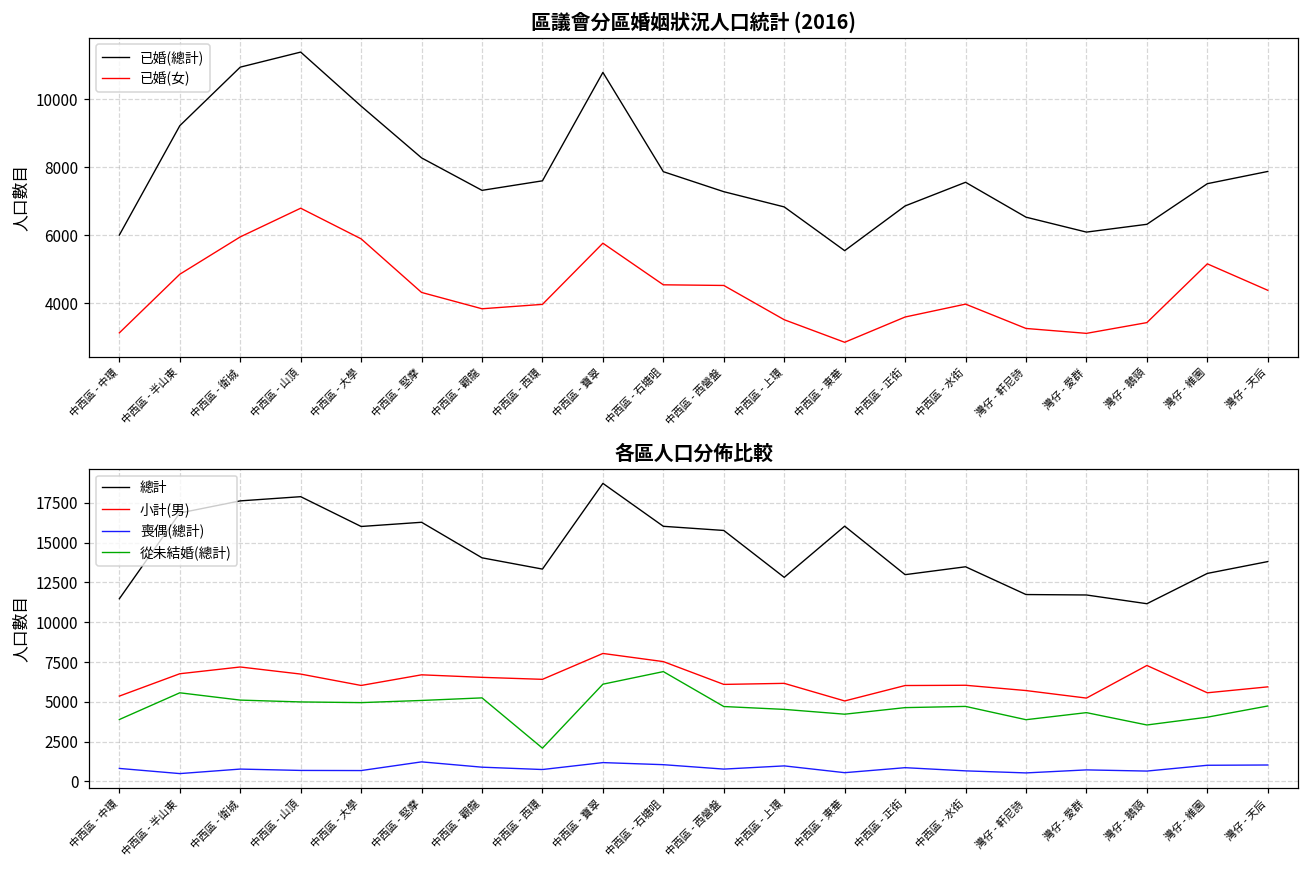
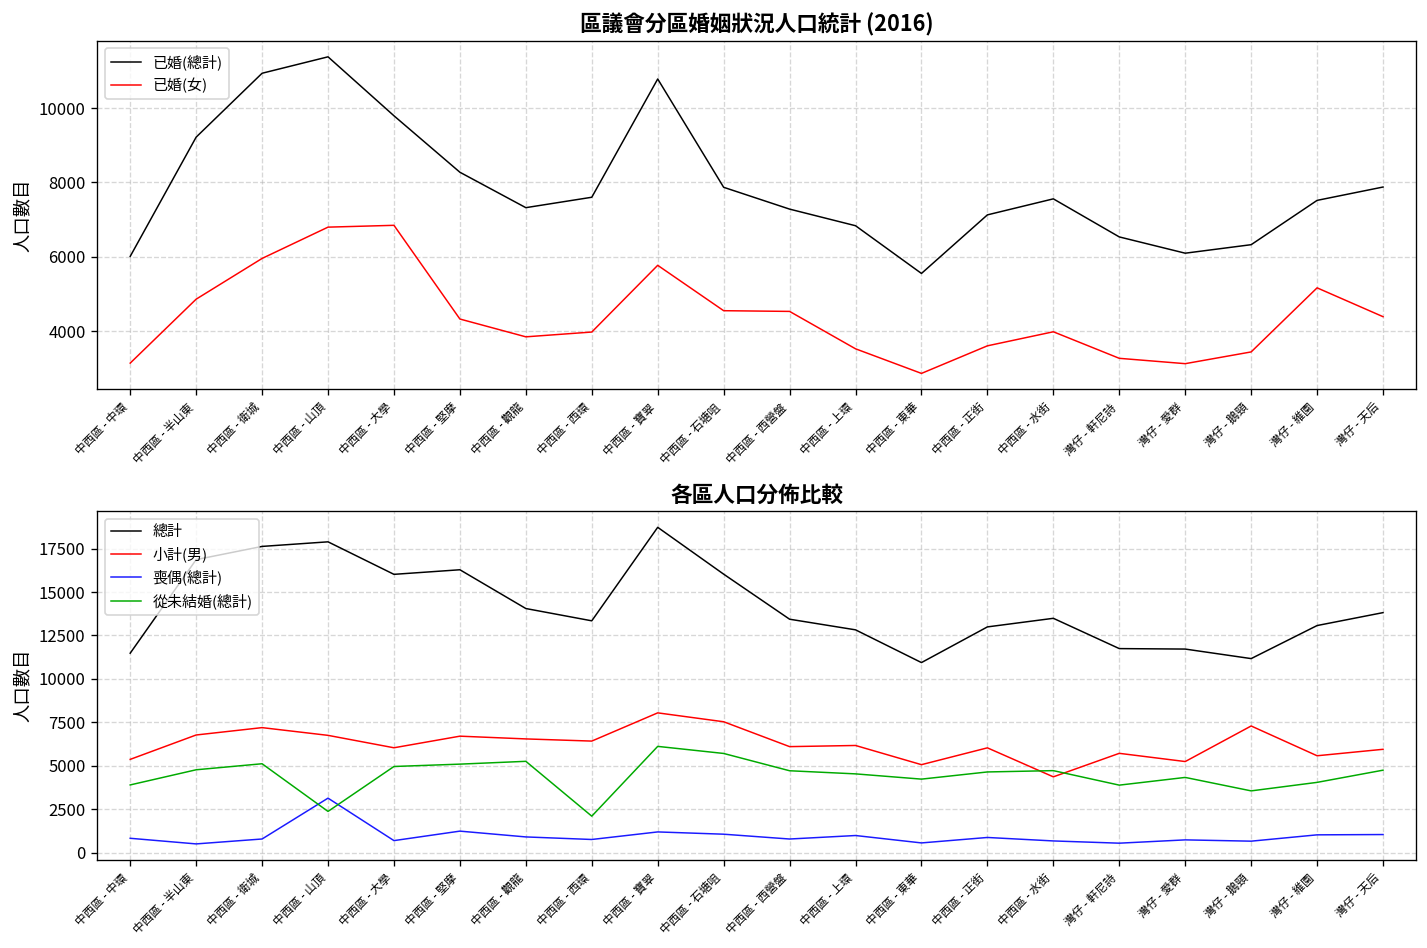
  {
    "區議會分區婚姻狀況人口統計 (2016)": {
      "已婚(總計)": {
        "中西區 - 中環": 6000,
        "中西區 - 半山東": 9200,
        "中西區 - 衛城": 10900,
        "中西區 - 山頂": 11400,
        "中西區 - 大學": 9800,
        "中西區 - 堅摩": 8300,
        "中西區 - 觀龍": 7300,
        "中西區 - 西環": 7600,
        "中西區 - 寶翠": 10800,
        "中西區 - 石塘咀": 7900,
        "中西區 - 西營盤": 7300,
        "中西區 - 上環": 6800,
        "中西區 - 東華": 5600,
-       "中西區 - 正街": 6900,
+       "中西區 - 正街": 7100,
        "中西區 - 水街": 7600,
        "灣仔 - 軒尼詩": 6500,
        "灣仔 - 愛群": 6100,
        "灣仔 - 鵝頸": 6300,
        "灣仔 - 維園": 7500,
        "灣仔 - 天后": 7900
      },
      "已婚(女)": {
        "中西區 - 中環": 3100,
        "中西區 - 半山東": 4900,
        "中西區 - 衛城": 6000,
        "中西區 - 山頂": 6800,
-       "中西區 - 大學": 5900,
+       "中西區 - 大學": 6800,
        "中西區 - 堅摩": 4300,
        "中西區 - 觀龍": 3800,
        "中西區 - 西環": 4000,
        "中西區 - 寶翠": 5800,
        "中西區 - 石塘咀": 4500,
        "中西區 - 西營盤": 4500,
        "中西區 - 上環": 3500,
        "中西區 - 東華": 2900,
        "中西區 - 正街": 3600,
        "中西區 - 水街": 4000,
        "灣仔 - 軒尼詩": 3300,
        "灣仔 - 愛群": 3100,
        "灣仔 - 鵝頸": 3400,
        "灣仔 - 維園": 5200,
        "灣仔 - 天后": 4400
      }
    },
    "各區人口分佈比較": {
      "總計": {
        "中西區 - 中環": 11500,
        "中西區 - 衛城": 17600,
        "中西區 - 山頂": 17900,
        "中西區 - 大學": 16000,
        "中西區 - 堅摩": 16300,
        "中西區 - 觀龍": 14000,
        "中西區 - 西環": 13300,
        "中西區 - 寶翠": 18700,
        "中西區 - 石塘咀": 16000,
-       "中西區 - 西營盤": 15800,
+       "中西區 - 西營盤": 13400,
        "中西區 - 上環": 12800,
-       "中西區 - 東華": 16000,
+       "中西區 - 東華": 10900,
        "中西區 - 正街": 13000,
        "中西區 - 水街": 13500,
        "灣仔 - 軒尼詩": 11700,
        "灣仔 - 愛群": 11700,
        "灣仔 - 鵝頸": 11200,
        "灣仔 - 維園": 13100,
        "灣仔 - 天后": 13800
      },
      "小計(男)": {
        "中西區 - 中環": 5400,
        "中西區 - 半山東": 6800,
        "中西區 - 衛城": 7200,
        "中西區 - 山頂": 6700,
        "中西區 - 大學": 6000,
        "中西區 - 堅摩": 6700,
        "中西區 - 觀龍": 6500,
        "中西區 - 西環": 6400,
        "中西區 - 寶翠": 8000,
        "中西區 - 石塘咀": 7500,
        "中西區 - 西營盤": 6100,
        "中西區 - 上環": 6200,
        "中西區 - 東華": 5100,
        "中西區 - 正街": 6000,
-       "中西區 - 水街": 6000,
+       "中西區 - 水街": 4400,
        "灣仔 - 軒尼詩": 5700,
        "灣仔 - 愛群": 5200,
        "灣仔 - 鵝頸": 7300,
        "灣仔 - 維園": 5600,
        "灣仔 - 天后": 5900
      },
      "喪偶(總計)": {
        "中西區 - 中環": 800,
        "中西區 - 半山東": 500,
        "中西區 - 衛城": 800,
-       "中西區 - 山頂": 700,
+       "中西區 - 山頂": 3100,
        "中西區 - 大學": 700,
        "中西區 - 堅摩": 1200,
        "中西區 - 觀龍": 900,
        "中西區 - 西環": 800,
        "中西區 - 寶翠": 1200,
        "中西區 - 石塘咀": 1100,
        "中西區 - 西營盤": 800,
        "中西區 - 上環": 1000,
        "中西區 - 東華": 600,
        "中西區 - 正街": 900,
        "中西區 - 水街": 700,
        "灣仔 - 軒尼詩": 500,
        "灣仔 - 愛群": 700,
        "灣仔 - 鵝頸": 700,
        "灣仔 - 維園": 1000,
        "灣仔 - 天后": 1000
      },
      "從未結婚(總計)": {
        "中西區 - 中環": 3900,
-       "中西區 - 半山東": 5600,
+       "中西區 - 半山東": 4800,
        "中西區 - 衛城": 5100,
-       "中西區 - 山頂": 5000,
+       "中西區 - 山頂": 2400,
        "中西區 - 大學": 5000,
        "中西區 - 堅摩": 5100,
        "中西區 - 觀龍": 5300,
        "中西區 - 西環": 2100,
        "中西區 - 寶翠": 6100,
-       "中西區 - 石塘咀": 6900,
+       "中西區 - 石塘咀": 5700,
        "中西區 - 西營盤": 4700,
        "中西區 - 上環": 4500,
        "中西區 - 東華": 4200,
        "中西區 - 正街": 4600,
        "中西區 - 水街": 4700,
        "灣仔 - 軒尼詩": 3900,
        "灣仔 - 愛群": 4300,
        "灣仔 - 鵝頸": 3600,
        "灣仔 - 維園": 4000,
        "灣仔 - 天后": 4700
      }
    }
  }
